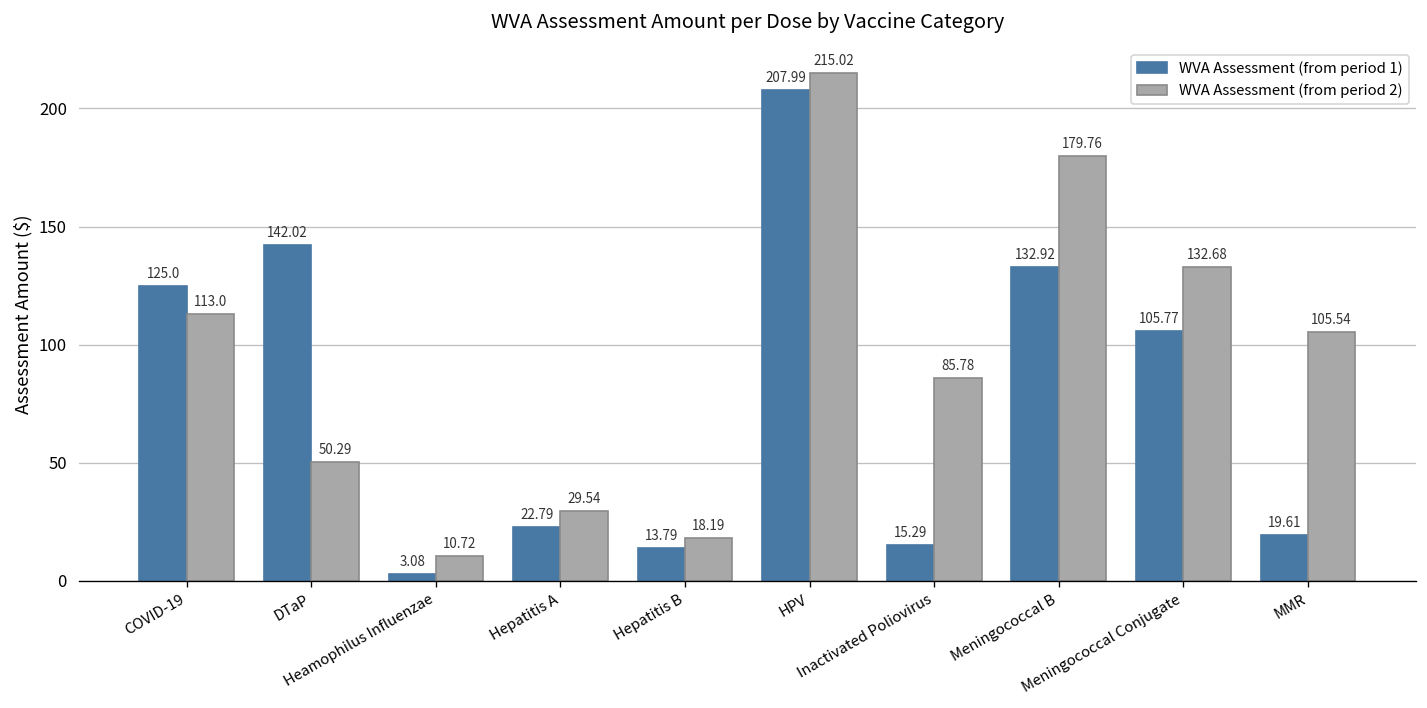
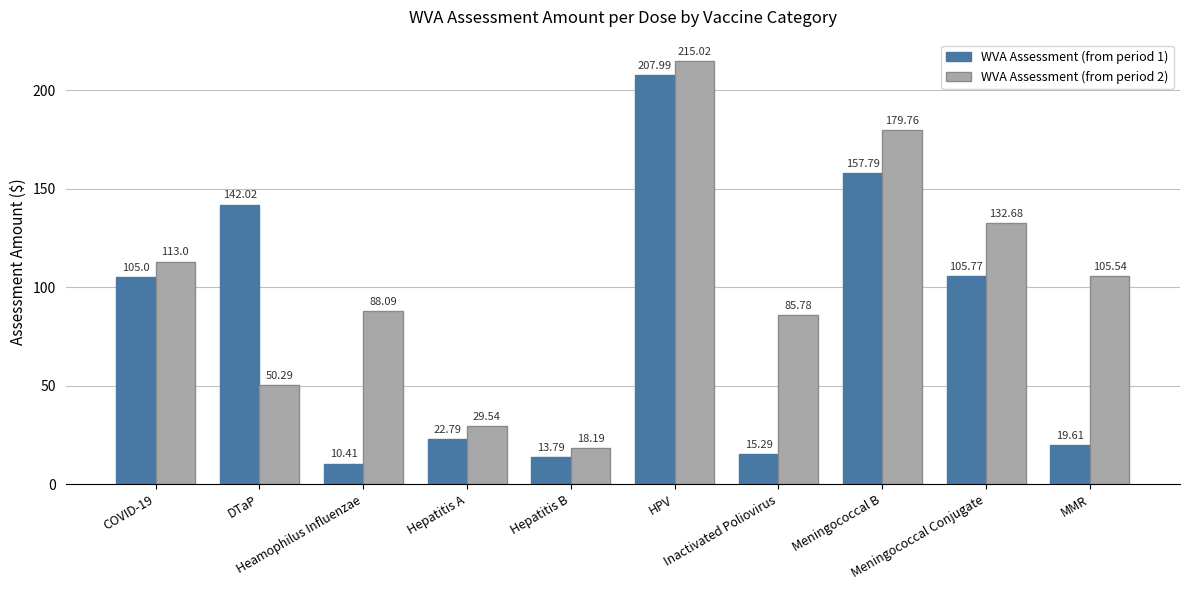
  {
    "WVA Assessment (from period 1)": {
-     "COVID-19": 125.0,
+     "COVID-19": 105.0,
      "DTaP": 142.02,
-     "Heamophilus Influenzae": 3.08,
+     "Heamophilus Influenzae": 10.41,
      "Hepatitis A": 22.79,
      "Hepatitis B": 13.79,
      "HPV": 207.99,
      "Inactivated Poliovirus": 15.29,
-     "Meningococcal B": 132.92,
+     "Meningococcal B": 157.79,
      "Meningococcal Conjugate": 105.77,
      "MMR": 19.61
    },
    "WVA Assessment (from period 2)": {
      "COVID-19": 113.0,
      "DTaP": 50.29,
-     "Heamophilus Influenzae": 10.72,
+     "Heamophilus Influenzae": 88.09,
      "Hepatitis A": 29.54,
      "Hepatitis B": 18.19,
      "HPV": 215.02,
      "Inactivated Poliovirus": 85.78,
      "Meningococcal B": 179.76,
      "Meningococcal Conjugate": 132.68,
      "MMR": 105.54
    }
  }
